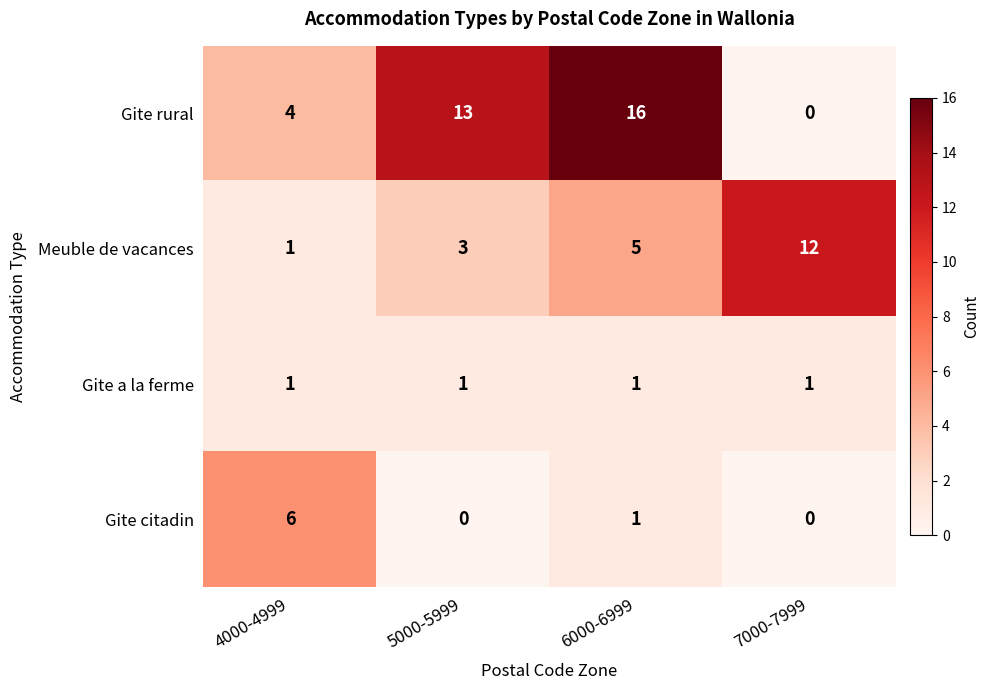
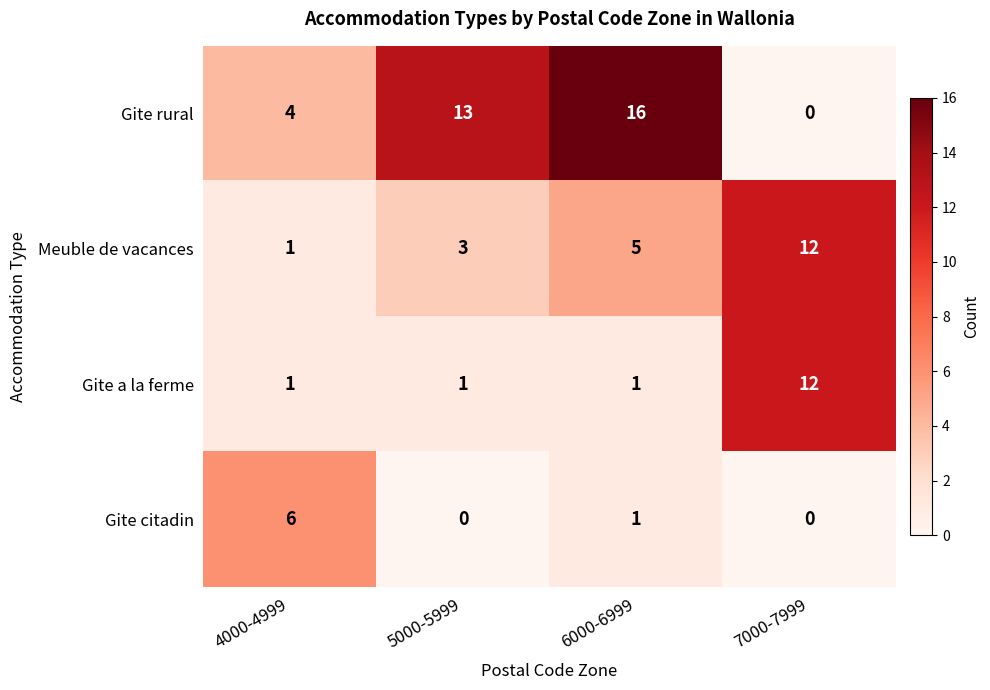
  {
    "Gite rural": {
      "4000-4999": 4,
      "5000-5999": 13,
      "6000-6999": 16,
      "7000-7999": 0
    },
    "Meuble de vacances": {
      "4000-4999": 1,
      "5000-5999": 3,
      "6000-6999": 5,
      "7000-7999": 12
    },
    "Gite a la ferme": {
      "4000-4999": 1,
      "5000-5999": 1,
      "6000-6999": 1,
-     "7000-7999": 1
+     "7000-7999": 12
    },
    "Gite citadin": {
      "4000-4999": 6,
      "5000-5999": 0,
      "6000-6999": 1,
      "7000-7999": 0
    }
  }
